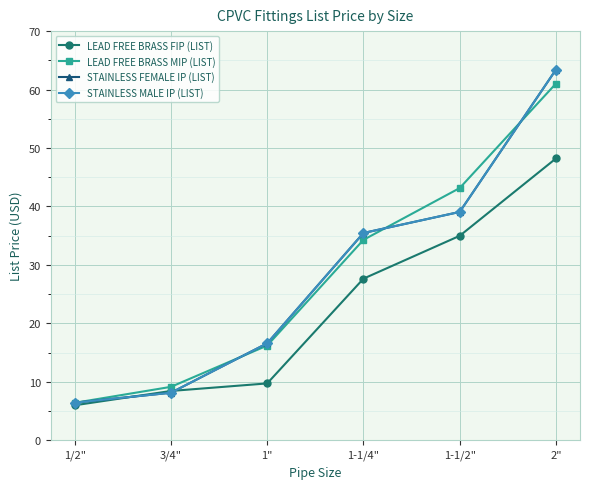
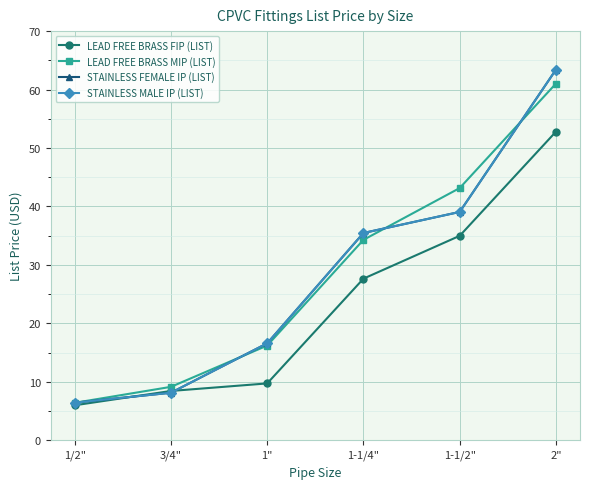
  {
    "LEAD FREE BRASS FIP (LIST)": {
      "1\"": 10,
      "1-1/4\"": 28,
      "1-1/2\"": 35,
-     "2\"": 48
+     "2\"": 53
    }
  }
